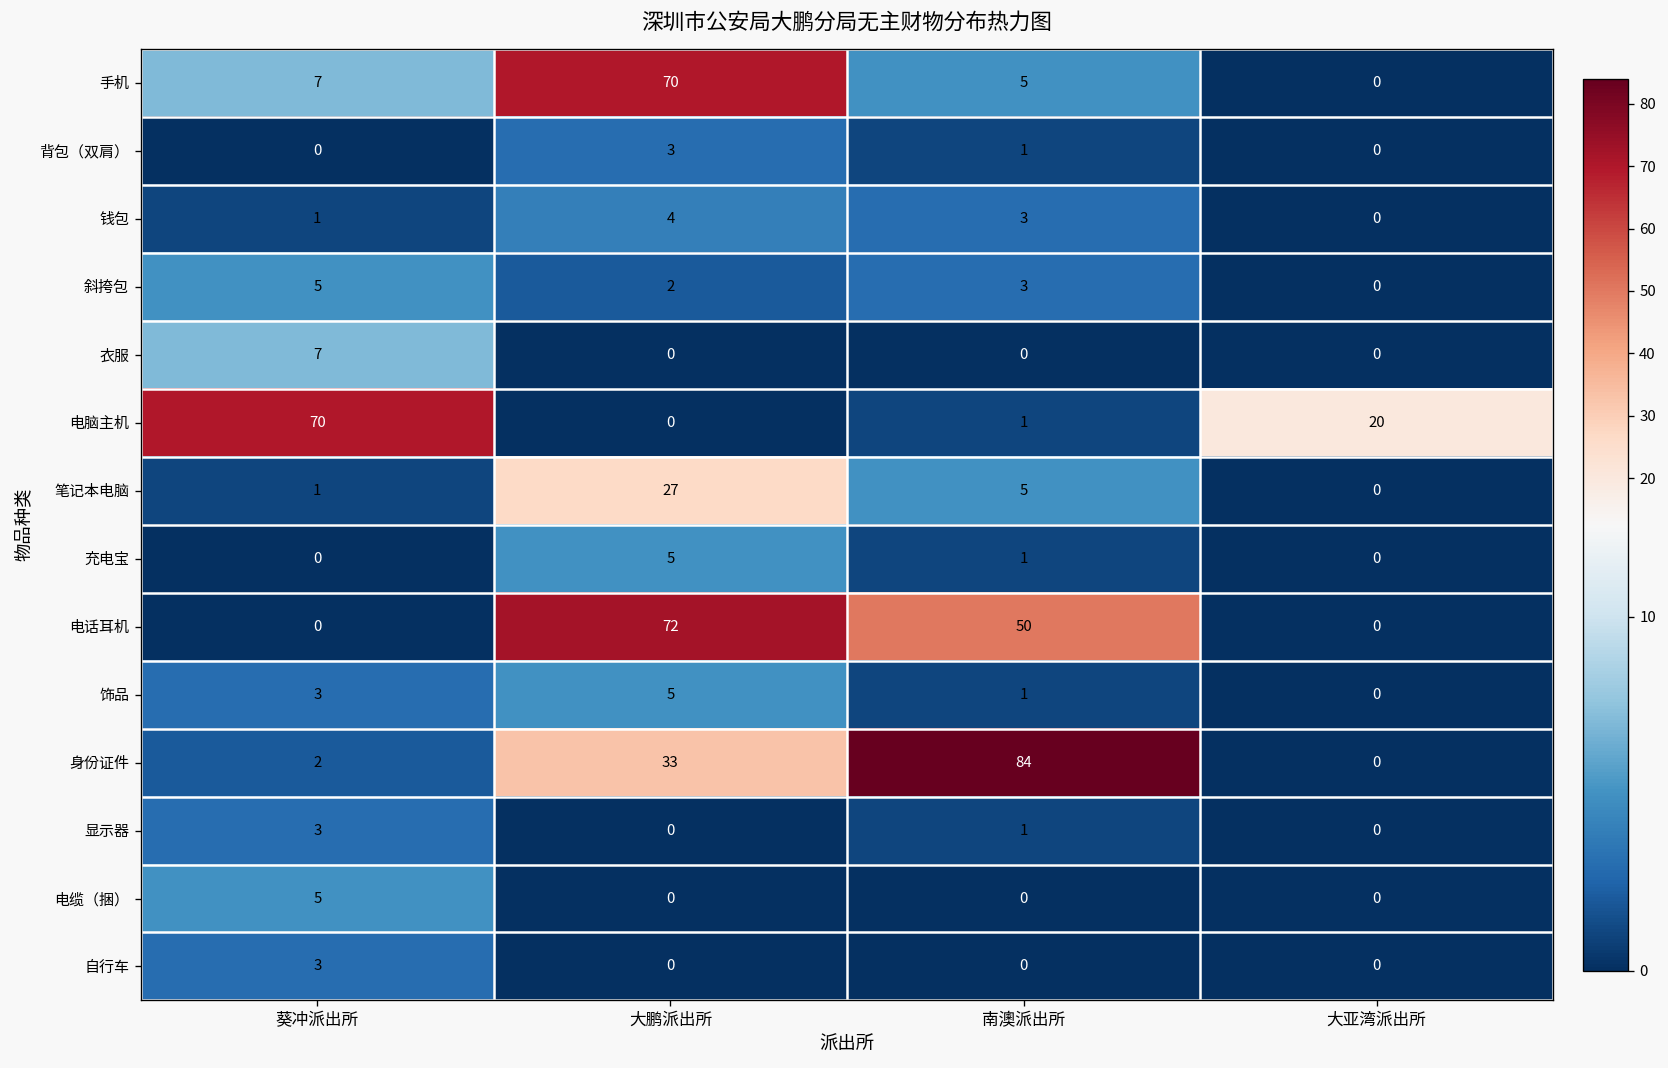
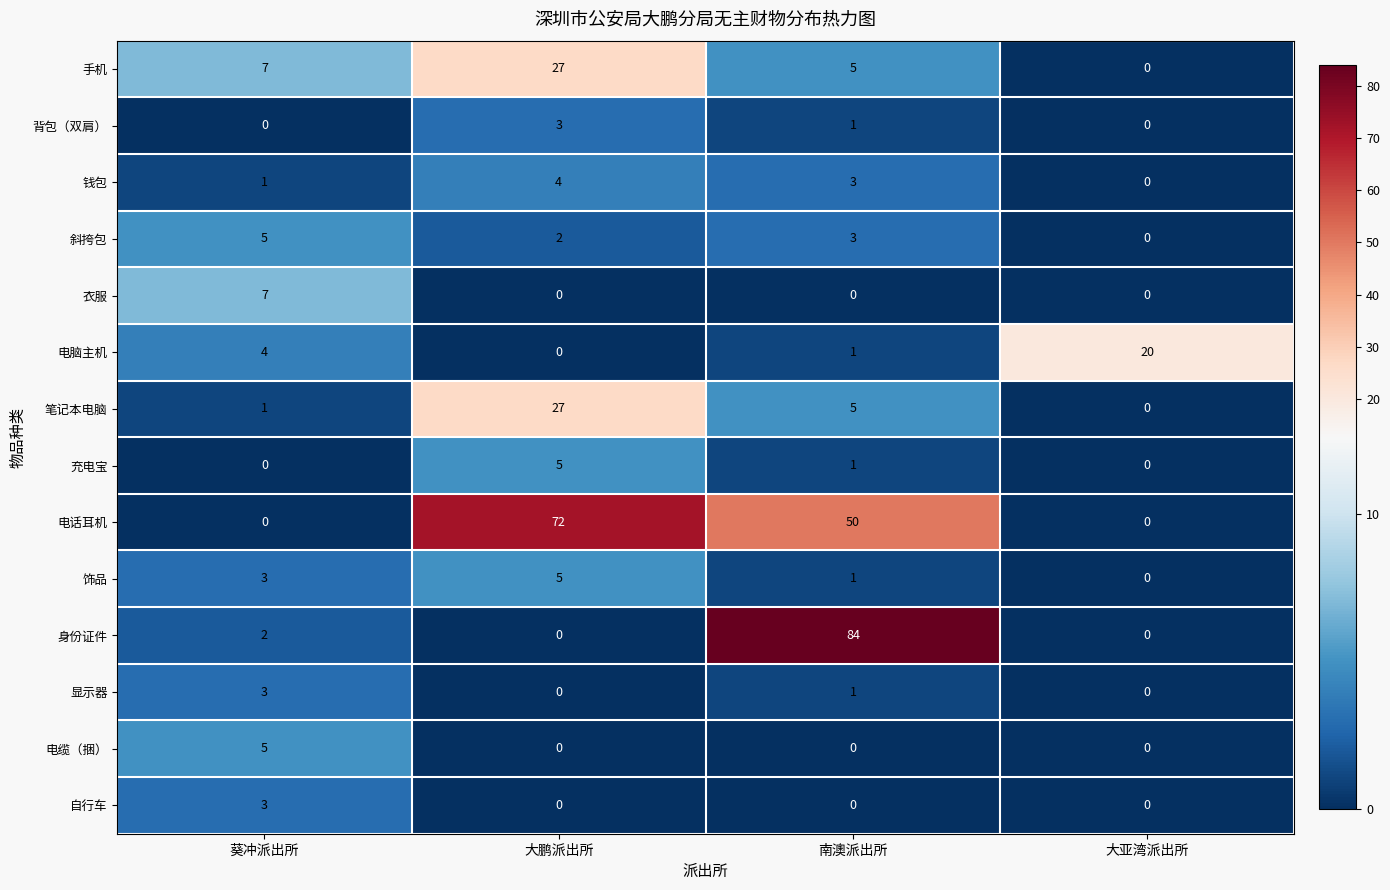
  {
    "手机": {
      "葵冲派出所": 7,
-     "大鹏派出所": 70,
+     "大鹏派出所": 27,
      "南澳派出所": 5,
      "大亚湾派出所": 0
    },
    "背包（双肩）": {
      "葵冲派出所": 0,
      "大鹏派出所": 3,
      "南澳派出所": 1,
      "大亚湾派出所": 0
    },
    "钱包": {
      "葵冲派出所": 1,
      "大鹏派出所": 4,
      "南澳派出所": 3,
      "大亚湾派出所": 0
    },
    "斜挎包": {
      "葵冲派出所": 5,
      "大鹏派出所": 2,
      "南澳派出所": 3,
      "大亚湾派出所": 0
    },
    "衣服": {
      "葵冲派出所": 7,
      "大鹏派出所": 0,
      "南澳派出所": 0,
      "大亚湾派出所": 0
    },
    "电脑主机": {
-     "葵冲派出所": 70,
+     "葵冲派出所": 4,
      "大鹏派出所": 0,
      "南澳派出所": 1,
      "大亚湾派出所": 20
    },
    "笔记本电脑": {
      "葵冲派出所": 1,
      "大鹏派出所": 27,
      "南澳派出所": 5,
      "大亚湾派出所": 0
    },
    "充电宝": {
      "葵冲派出所": 0,
      "大鹏派出所": 5,
      "南澳派出所": 1,
      "大亚湾派出所": 0
    },
    "电话耳机": {
      "葵冲派出所": 0,
      "大鹏派出所": 72,
      "南澳派出所": 50,
      "大亚湾派出所": 0
    },
    "饰品": {
      "葵冲派出所": 3,
      "大鹏派出所": 5,
      "南澳派出所": 1,
      "大亚湾派出所": 0
    },
    "身份证件": {
      "葵冲派出所": 2,
-     "大鹏派出所": 33,
+     "大鹏派出所": 0,
      "南澳派出所": 84,
      "大亚湾派出所": 0
    },
    "显示器": {
      "葵冲派出所": 3,
      "大鹏派出所": 0,
      "南澳派出所": 1,
      "大亚湾派出所": 0
    },
    "电缆（捆）": {
      "葵冲派出所": 5,
      "大鹏派出所": 0,
      "南澳派出所": 0,
      "大亚湾派出所": 0
    },
    "自行车": {
      "葵冲派出所": 3,
      "大鹏派出所": 0,
      "南澳派出所": 0,
      "大亚湾派出所": 0
    }
  }
